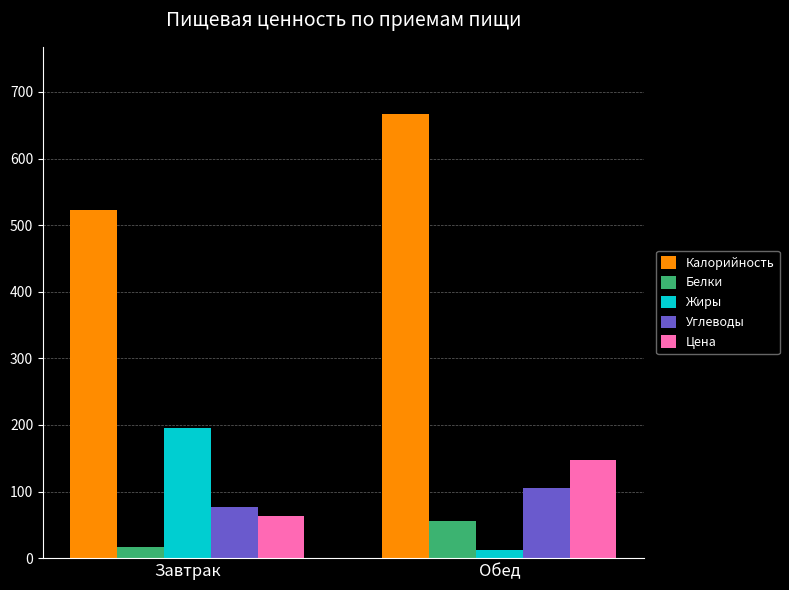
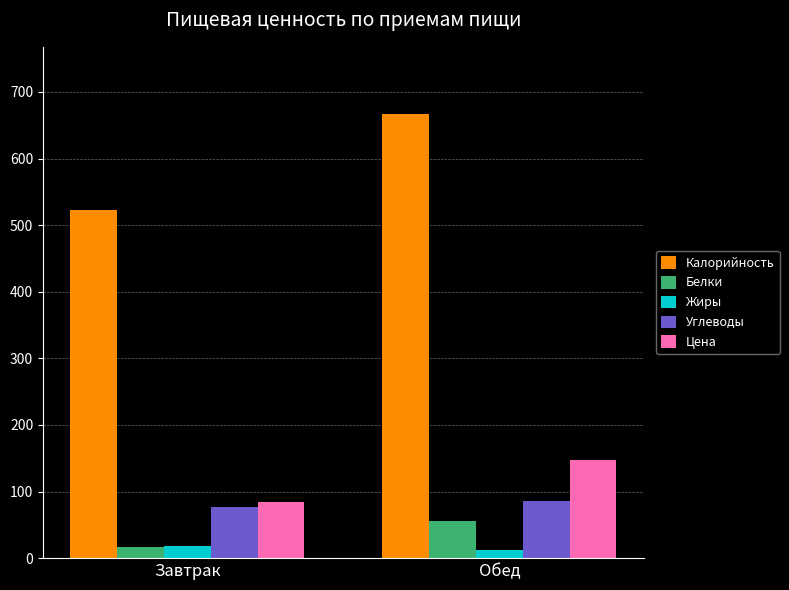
  {
    "Калорийность": {
      "Завтрак": 520,
      "Обед": 670
    },
    "Белки": {
      "Завтрак": 20,
      "Обед": 60
    },
    "Жиры": {
-     "Завтрак": 200,
+     "Завтрак": 20,
      "Обед": 10
    },
    "Углеводы": {
      "Завтрак": 80,
-     "Обед": 100
+     "Обед": 90
    },
    "Цена": {
-     "Завтрак": 60,
+     "Завтрак": 80,
      "Обед": 150
    }
  }
